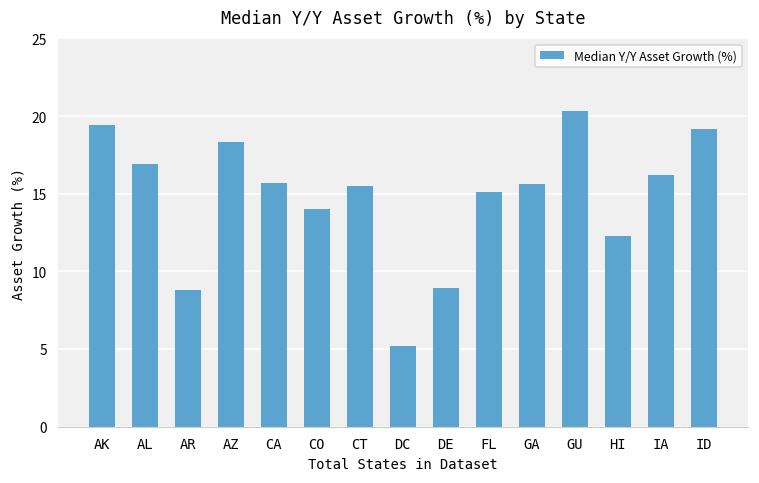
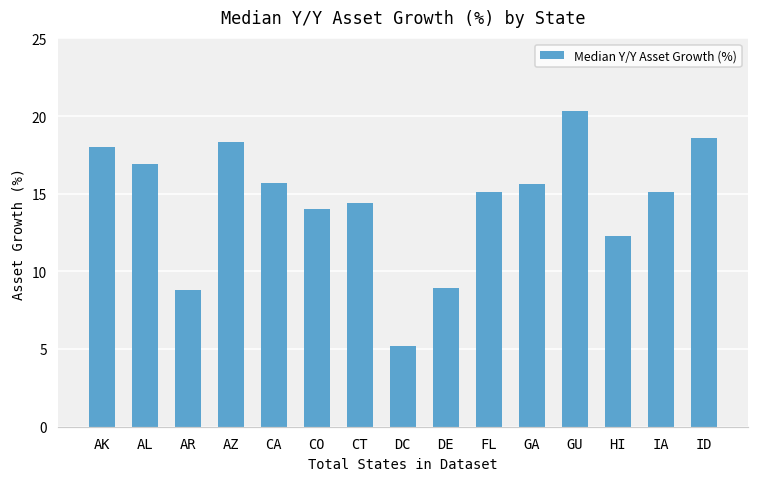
  {
-   "AK": 19.4,
+   "AK": 18.0,
    "AL": 16.9,
    "AR": 8.8,
    "AZ": 18.3,
    "CA": 15.7,
    "CO": 14.0,
-   "CT": 15.5,
+   "CT": 14.4,
    "DC": 5.2,
    "DE": 8.9,
    "FL": 15.1,
    "GA": 15.6,
    "GU": 20.3,
    "HI": 12.3,
-   "IA": 16.2,
-   "ID": 19.2
+   "IA": 15.1,
+   "ID": 18.6
  }
